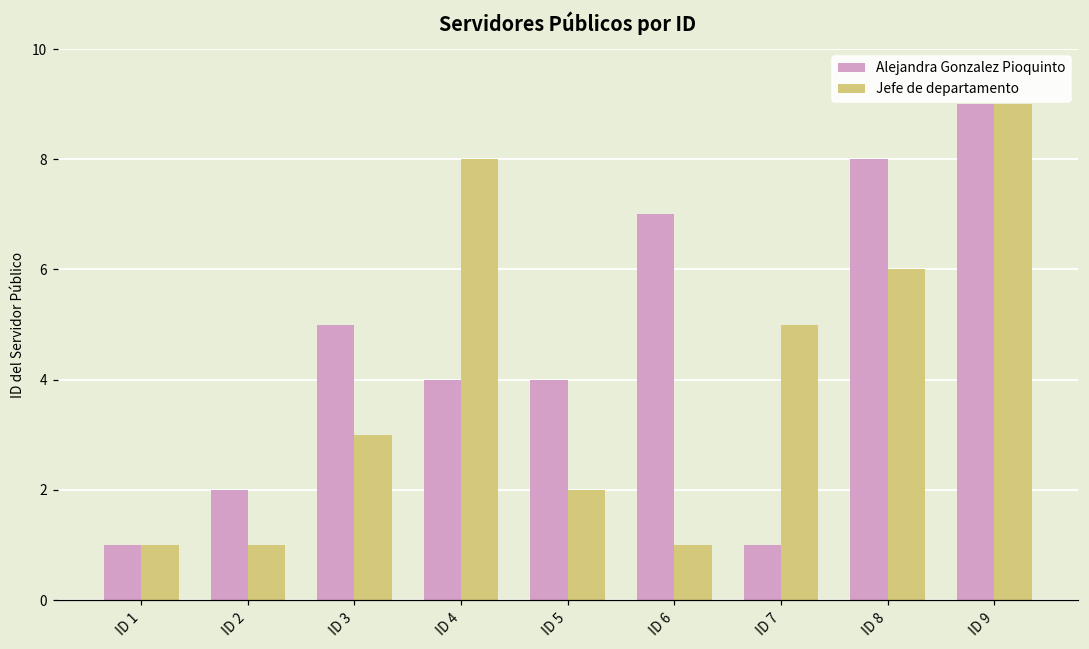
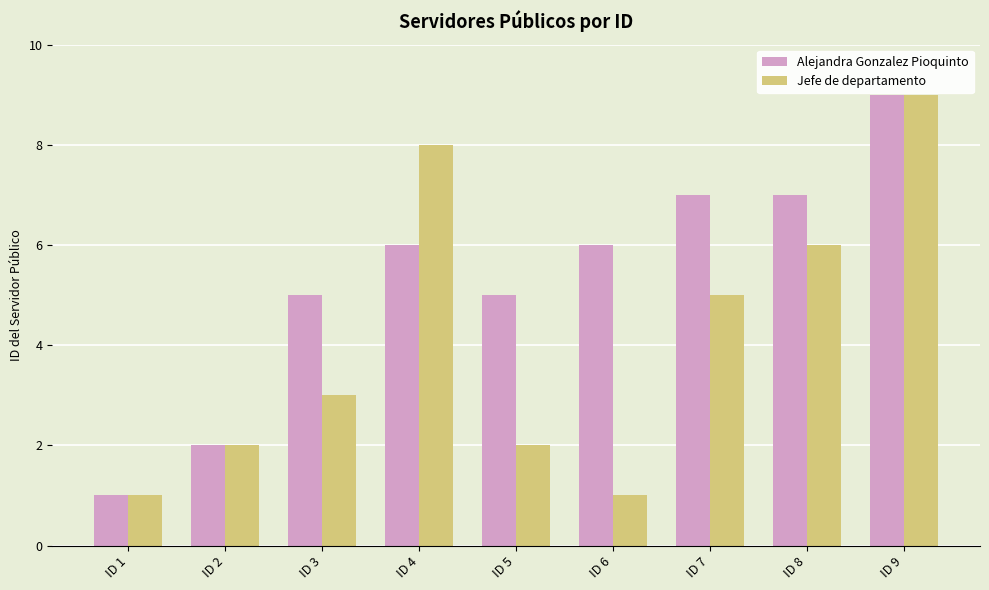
  {
    "Alejandra Gonzalez Pioquinto": {
      "ID 1": 1,
      "ID 2": 2,
      "ID 3": 5,
-     "ID 4": 4,
-     "ID 5": 4,
-     "ID 6": 7,
-     "ID 7": 1,
-     "ID 8": 8,
+     "ID 4": 6,
+     "ID 5": 5,
+     "ID 6": 6,
+     "ID 7": 7,
+     "ID 8": 7,
      "ID 9": 9
    },
    "Jefe de departamento": {
      "ID 1": 1,
-     "ID 2": 1,
+     "ID 2": 2,
      "ID 3": 3,
      "ID 4": 8,
      "ID 5": 2,
      "ID 6": 1,
      "ID 7": 5,
      "ID 8": 6,
      "ID 9": 9
    }
  }
